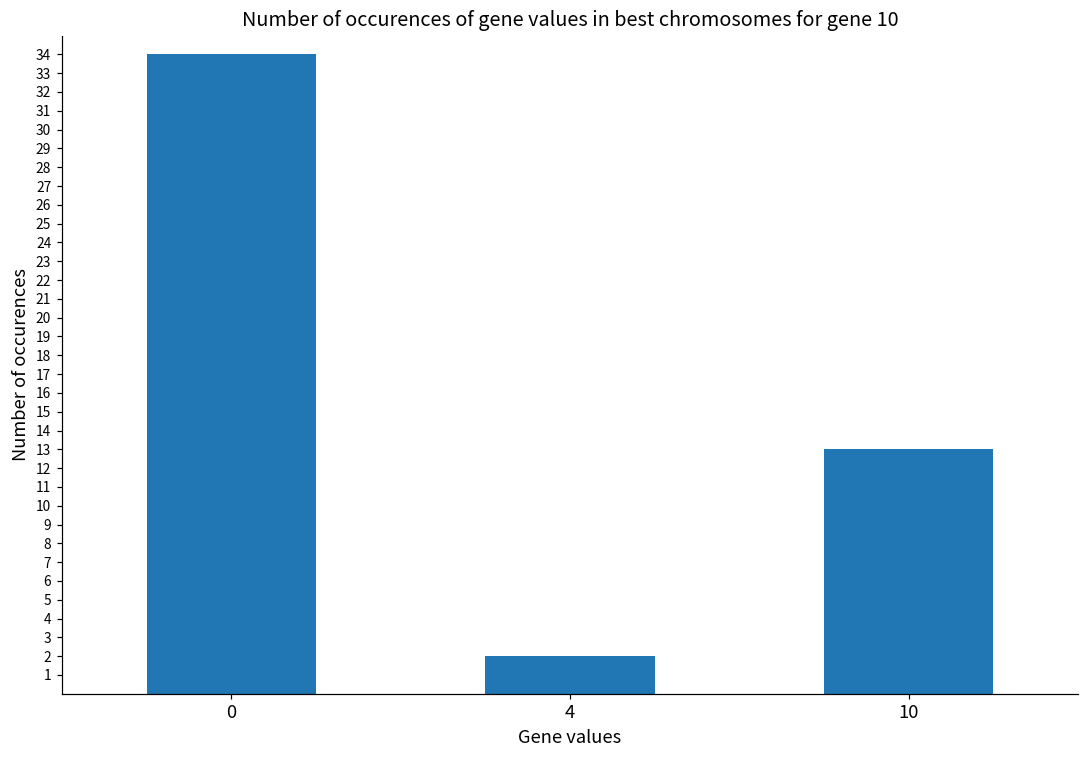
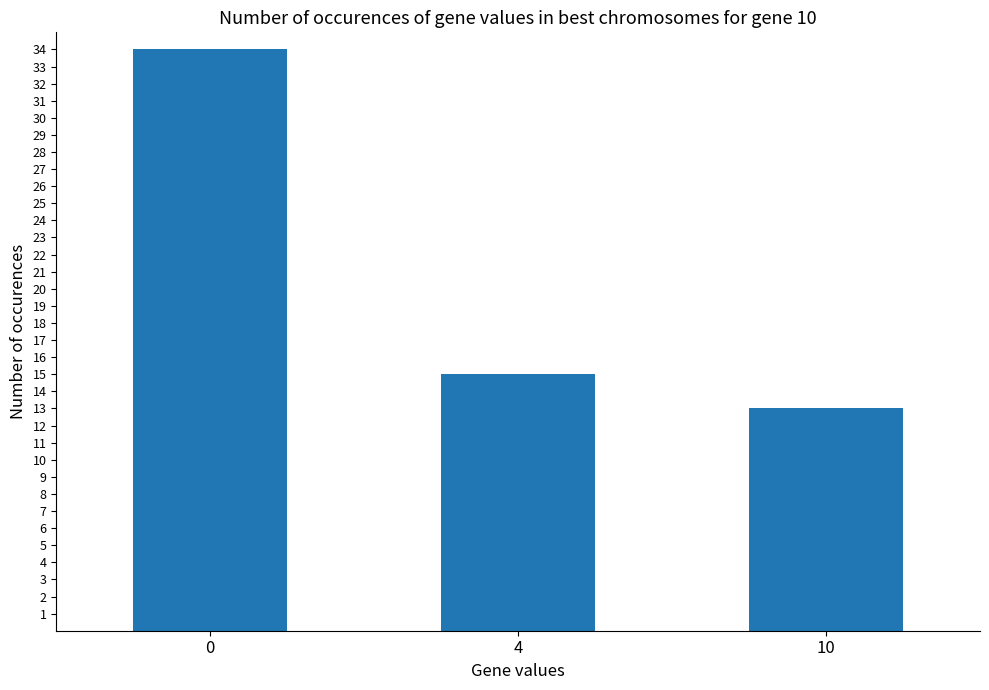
  {
    "0": 34,
-   "4": 2,
+   "4": 15,
    "10": 13
  }
